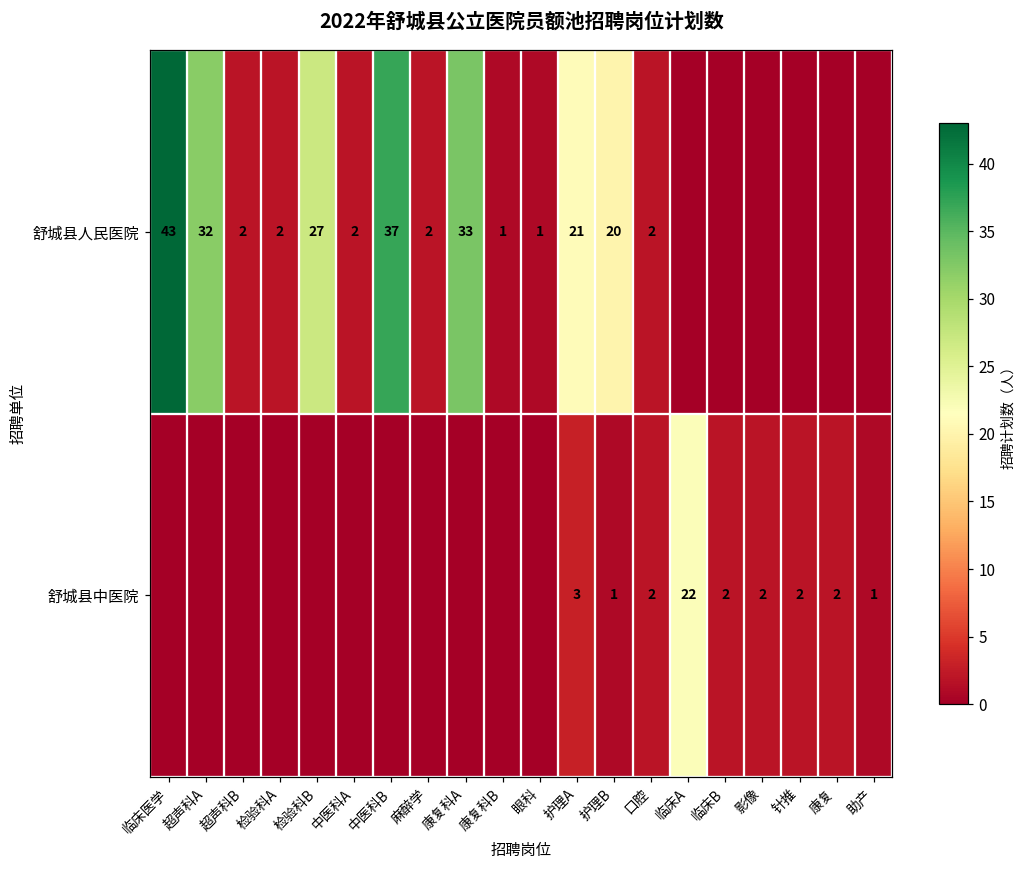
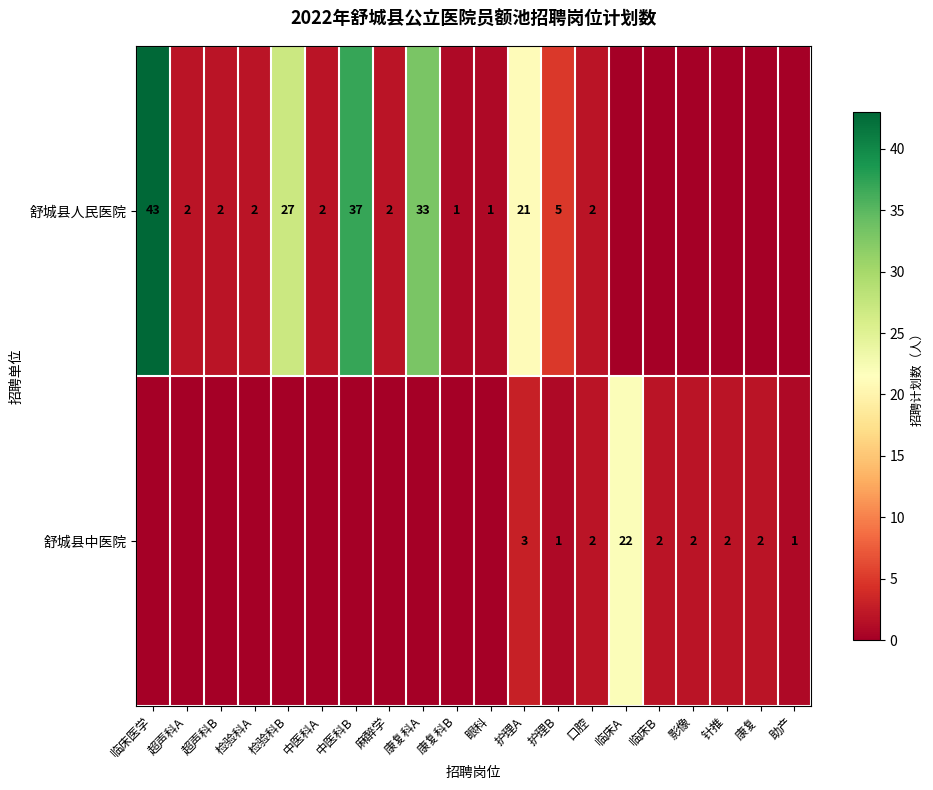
  {
    "舒城县人民医院": {
      "临床医学": 43,
-     "超声科A": 32,
+     "超声科A": 2,
      "超声科B": 2,
      "检验科A": 2,
      "检验科B": 27,
      "中医科A": 2,
      "中医科B": 37,
      "麻醉学": 2,
      "康复科A": 33,
      "康复科B": 1,
      "眼科": 1,
      "护理A": 21,
-     "护理B": 20,
+     "护理B": 5,
      "口腔": 2
    },
    "舒城县中医院": {
      "护理A": 3,
      "护理B": 1,
      "口腔": 2,
      "临床A": 22,
      "临床B": 2,
      "影像": 2,
      "针推": 2,
      "康复": 2,
      "助产": 1
    }
  }
